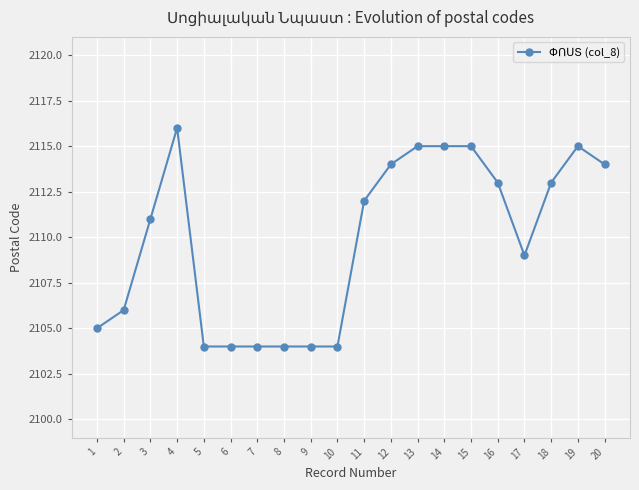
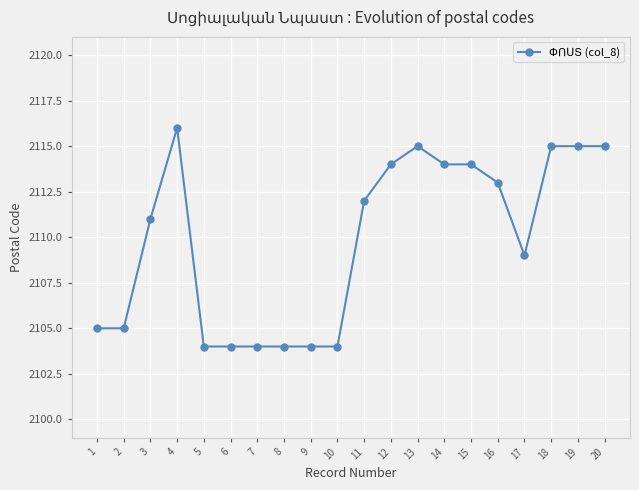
  {
    "1": 2105,
-   "2": 2106,
+   "2": 2105,
    "3": 2111,
    "4": 2116,
    "5": 2104,
    "6": 2104,
    "7": 2104,
    "8": 2104,
    "9": 2104,
    "10": 2104,
    "11": 2112,
    "12": 2114,
    "13": 2115,
-   "14": 2115,
-   "15": 2115,
+   "14": 2114,
+   "15": 2114,
    "16": 2113,
    "17": 2109,
-   "18": 2113,
+   "18": 2115,
    "19": 2115,
-   "20": 2114
+   "20": 2115
  }
